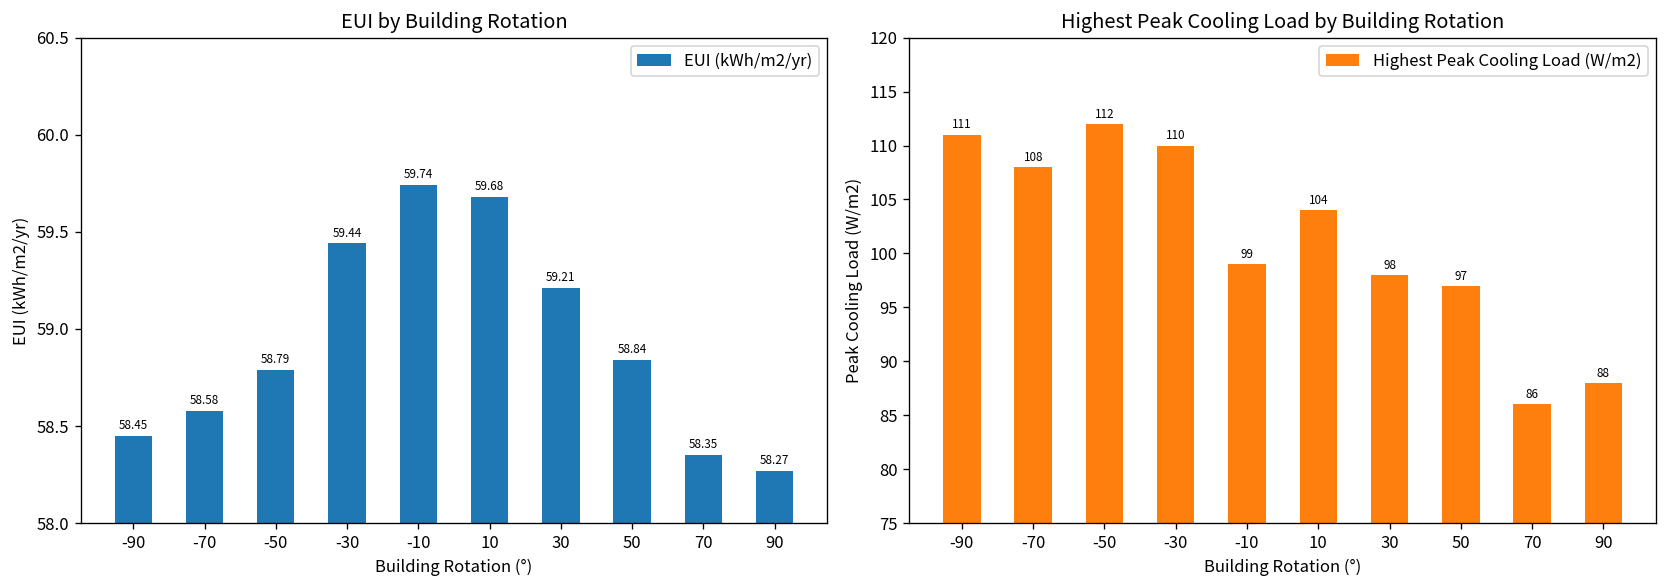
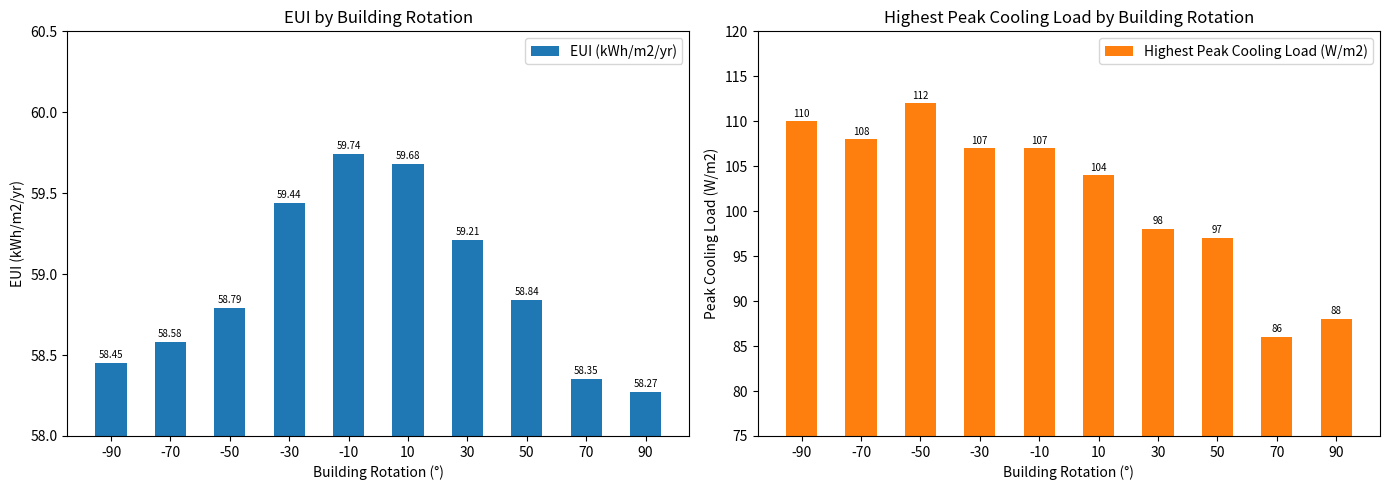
  {
    "EUI by Building Rotation": {
      "-90": 58.45,
      "-70": 58.58,
      "-50": 58.79,
      "-30": 59.44,
      "-10": 59.74,
      "10": 59.68,
      "30": 59.21,
      "50": 58.84,
      "70": 58.35,
      "90": 58.27
    },
    "Highest Peak Cooling Load by Building Rotation": {
-     "-90": 111,
+     "-90": 110,
      "-70": 108,
      "-50": 112,
-     "-30": 110,
-     "-10": 99,
+     "-30": 107,
+     "-10": 107,
      "10": 104,
      "30": 98,
      "50": 97,
      "70": 86,
      "90": 88
    }
  }
